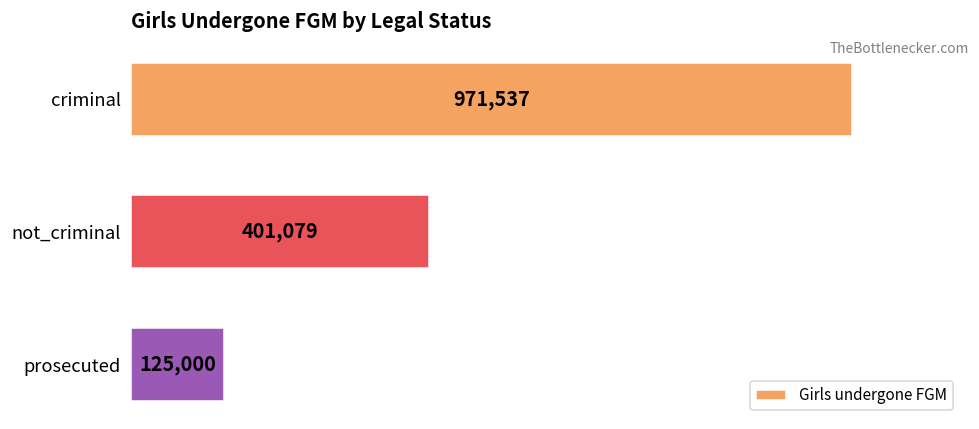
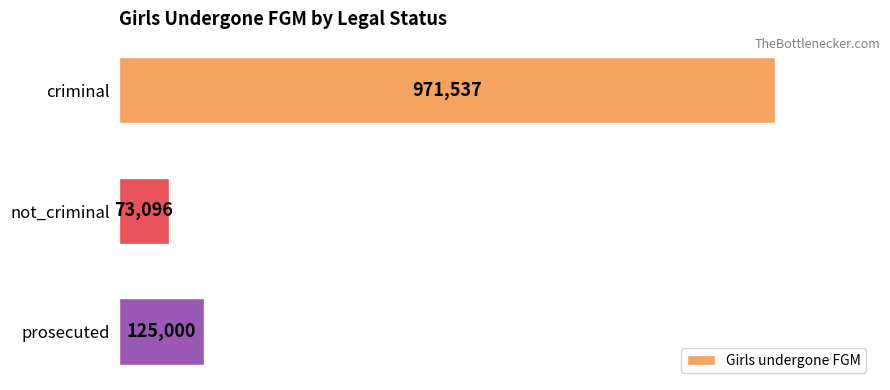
  {
    "criminal": "971,537",
-   "not_criminal": "401,079",
+   "not_criminal": "73,096",
    "prosecuted": "125,000"
  }
